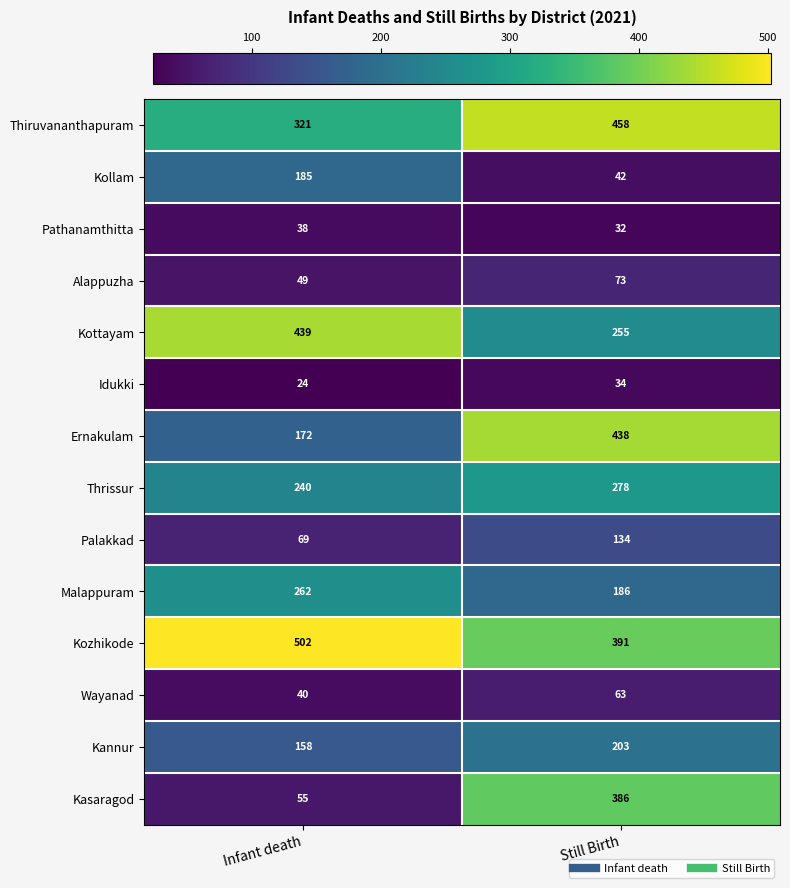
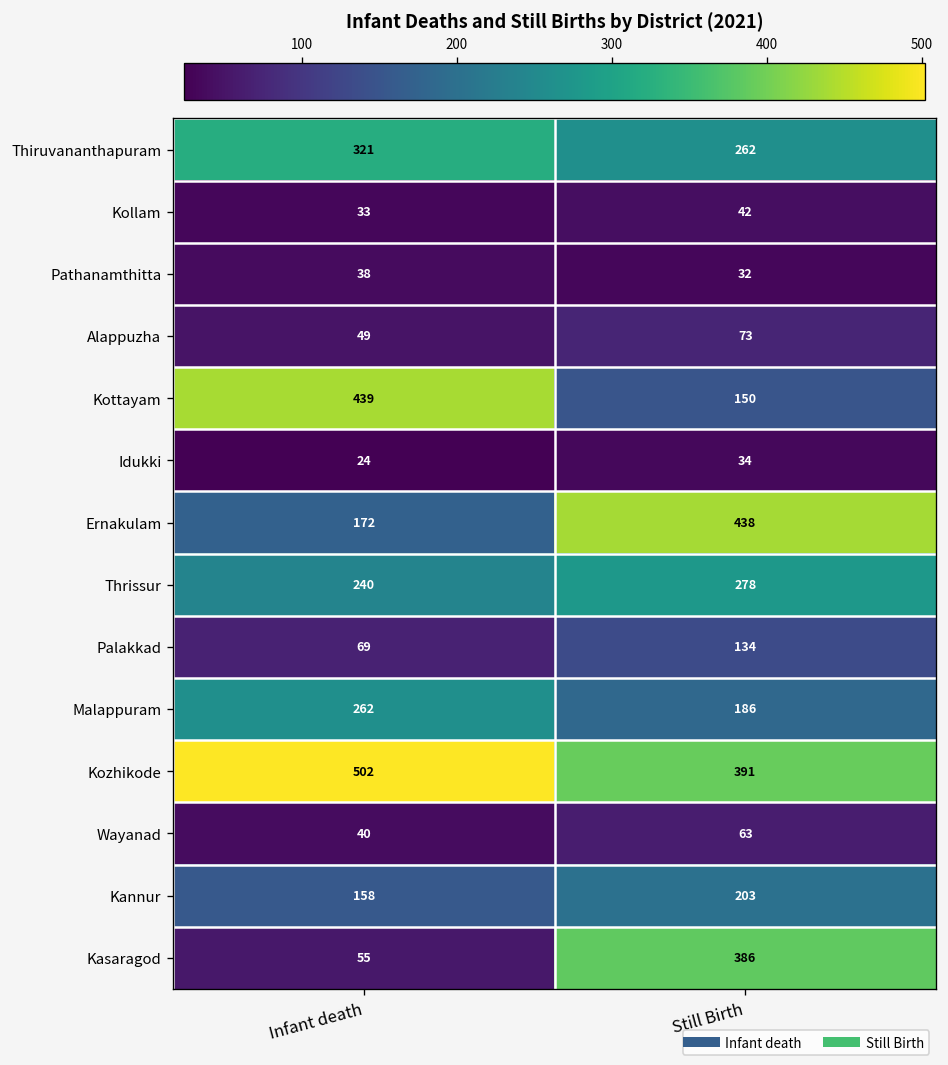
  {
    "Thiruvananthapuram": {
      "Infant death": 321,
-     "Still Birth": 458
+     "Still Birth": 262
    },
    "Kollam": {
-     "Infant death": 185,
+     "Infant death": 33,
      "Still Birth": 42
    },
    "Pathanamthitta": {
      "Infant death": 38,
      "Still Birth": 32
    },
    "Alappuzha": {
      "Infant death": 49,
      "Still Birth": 73
    },
    "Kottayam": {
      "Infant death": 439,
-     "Still Birth": 255
+     "Still Birth": 150
    },
    "Idukki": {
      "Infant death": 24,
      "Still Birth": 34
    },
    "Ernakulam": {
      "Infant death": 172,
      "Still Birth": 438
    },
    "Thrissur": {
      "Infant death": 240,
      "Still Birth": 278
    },
    "Palakkad": {
      "Infant death": 69,
      "Still Birth": 134
    },
    "Malappuram": {
      "Infant death": 262,
      "Still Birth": 186
    },
    "Kozhikode": {
      "Infant death": 502,
      "Still Birth": 391
    },
    "Wayanad": {
      "Infant death": 40,
      "Still Birth": 63
    },
    "Kannur": {
      "Infant death": 158,
      "Still Birth": 203
    },
    "Kasaragod": {
      "Infant death": 55,
      "Still Birth": 386
    }
  }
